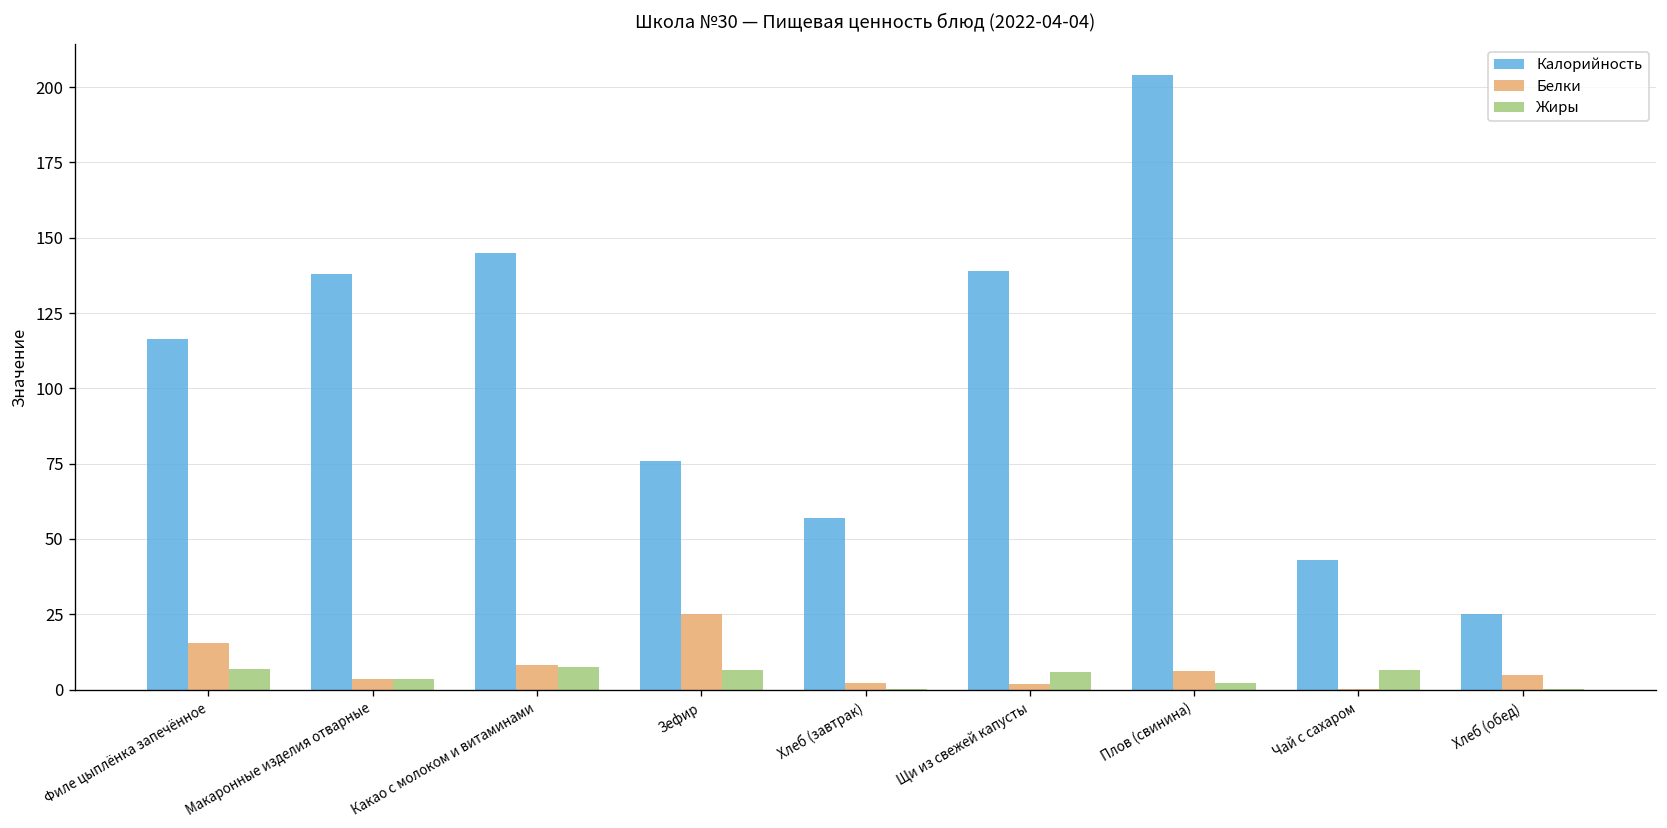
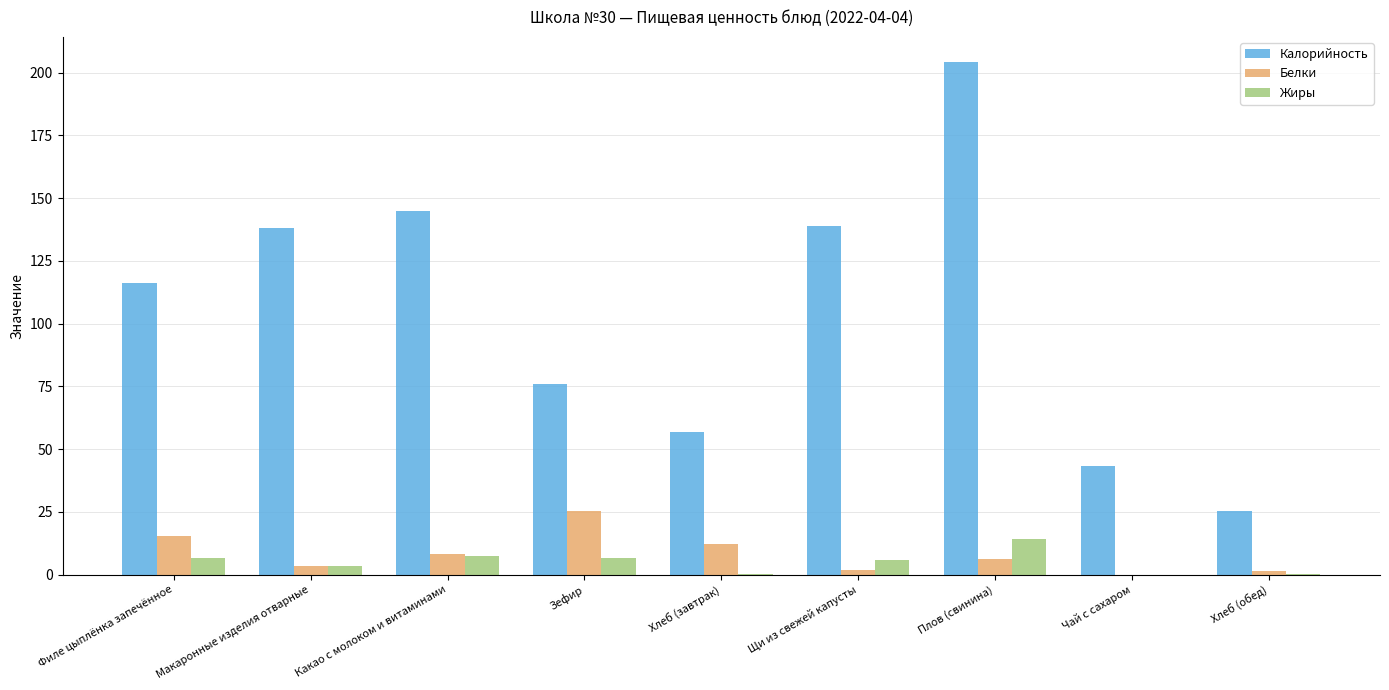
  {
    "Калорийность": {
      "Филе цыплёнка запечённое": 116,
      "Макаронные изделия отварные": 138,
      "Какао с молоком и витаминами": 145,
      "Зефир": 76,
      "Хлеб (завтрак)": 57,
      "Щи из свежей капусты": 139,
      "Плов (свинина)": 204,
      "Чай с сахаром": 43,
      "Хлеб (обед)": 25
    },
    "Белки": {
      "Филе цыплёнка запечённое": 15,
      "Макаронные изделия отварные": 3,
      "Какао с молоком и витаминами": 8,
      "Зефир": 25,
-     "Хлеб (завтрак)": 2,
+     "Хлеб (завтрак)": 12,
      "Щи из свежей капусты": 2,
      "Плов (свинина)": 6,
-     "Хлеб (обед)": 5
+     "Хлеб (обед)": 2
    },
    "Жиры": {
      "Филе цыплёнка запечённое": 7,
      "Макаронные изделия отварные": 4,
      "Какао с молоком и витаминами": 8,
      "Зефир": 7,
      "Щи из свежей капусты": 6,
-     "Плов (свинина)": 2,
-     "Чай с сахаром": 6
+     "Плов (свинина)": 14,
+     "Чай с сахаром": 0
    }
  }
